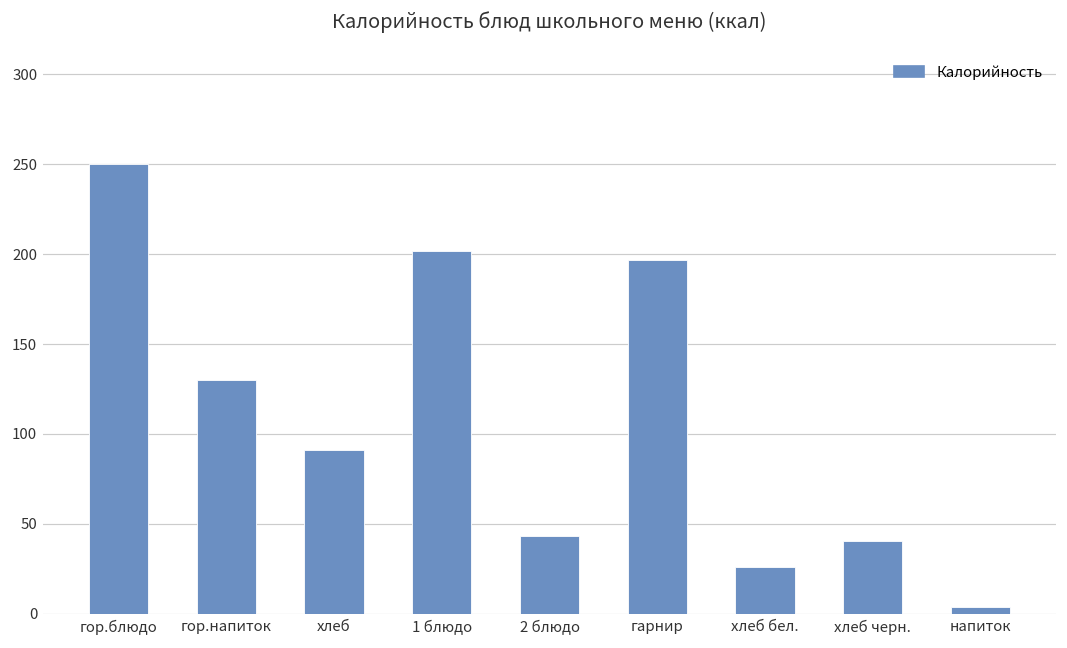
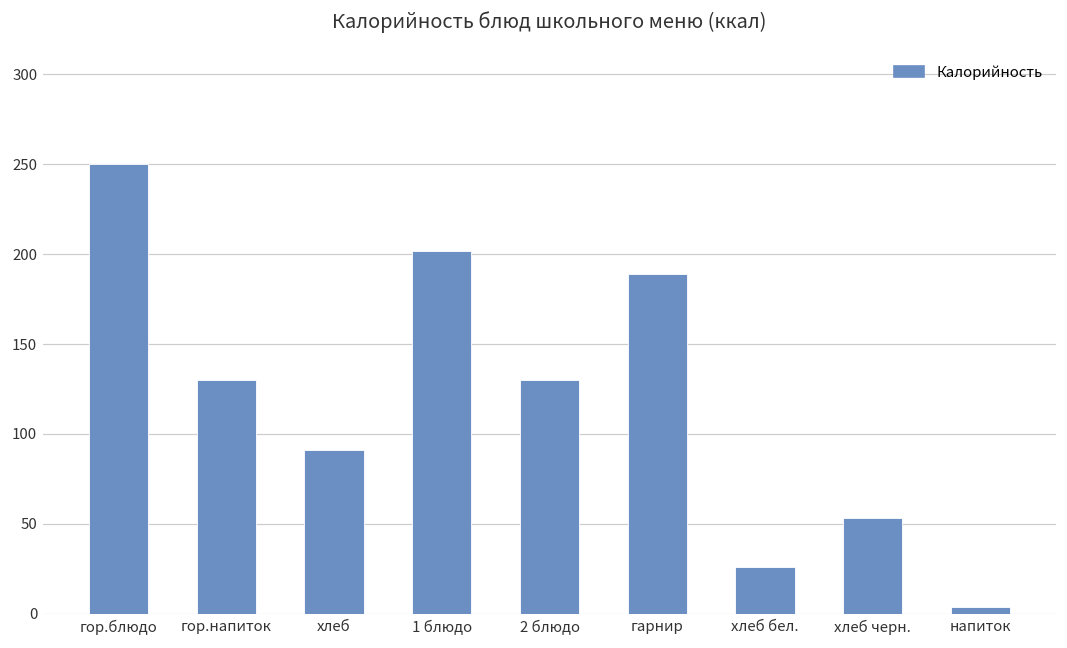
  {
    "гор.блюдо": 250,
    "гор.напиток": 130,
    "хлеб": 91,
    "1 блюдо": 202,
-   "2 блюдо": 43,
-   "гарнир": 197,
+   "2 блюдо": 130,
+   "гарнир": 189,
    "хлеб бел.": 26,
-   "хлеб черн.": 41,
+   "хлеб черн.": 54,
    "напиток": 4
  }
